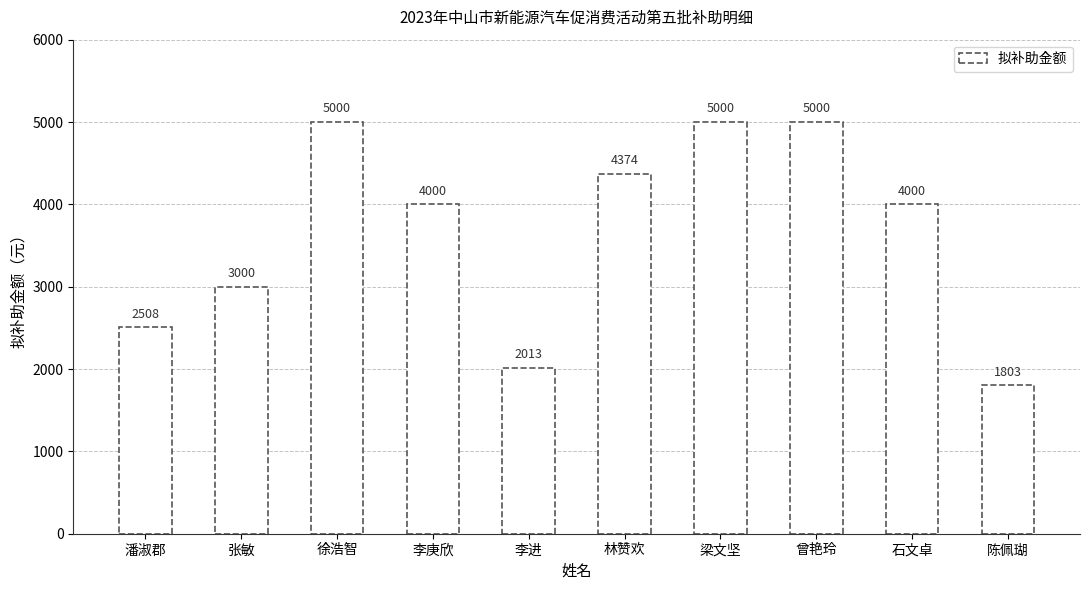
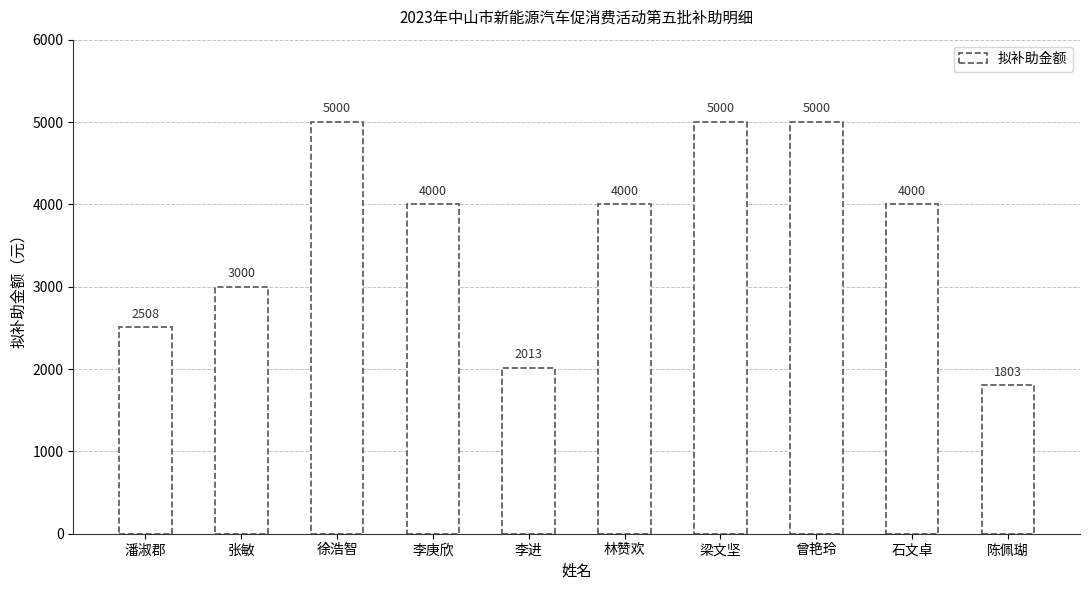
  {
    "潘淑郡": 2508,
    "张敏": 3000,
    "徐浩智": 5000,
    "李庚欣": 4000,
    "李进": 2013,
-   "林赞欢": 4374,
+   "林赞欢": 4000,
    "梁文坚": 5000,
    "曾艳玲": 5000,
    "石文卓": 4000,
    "陈佩瑚": 1803
  }
